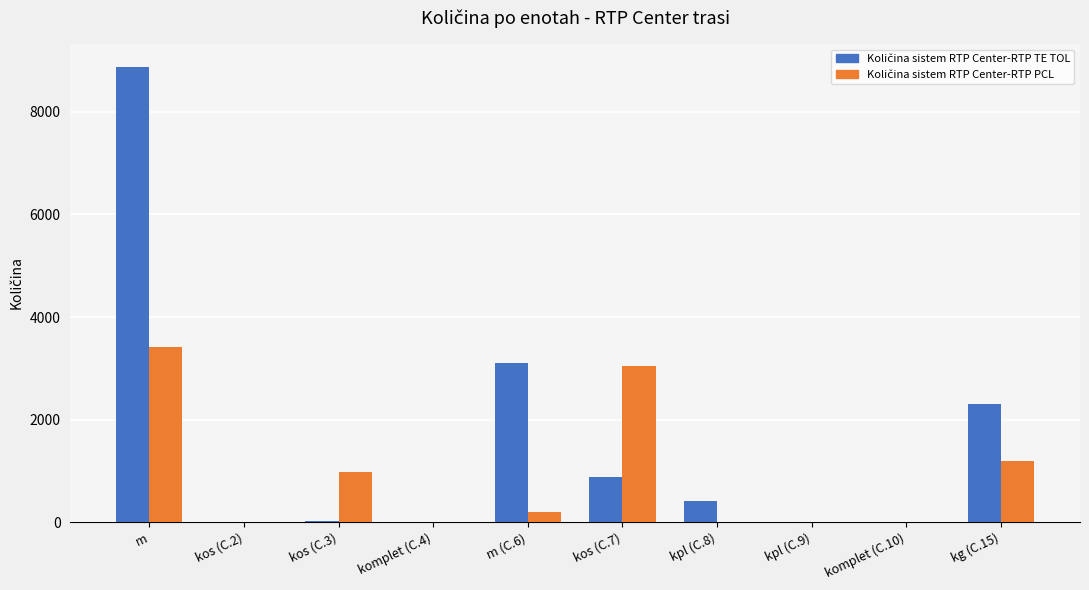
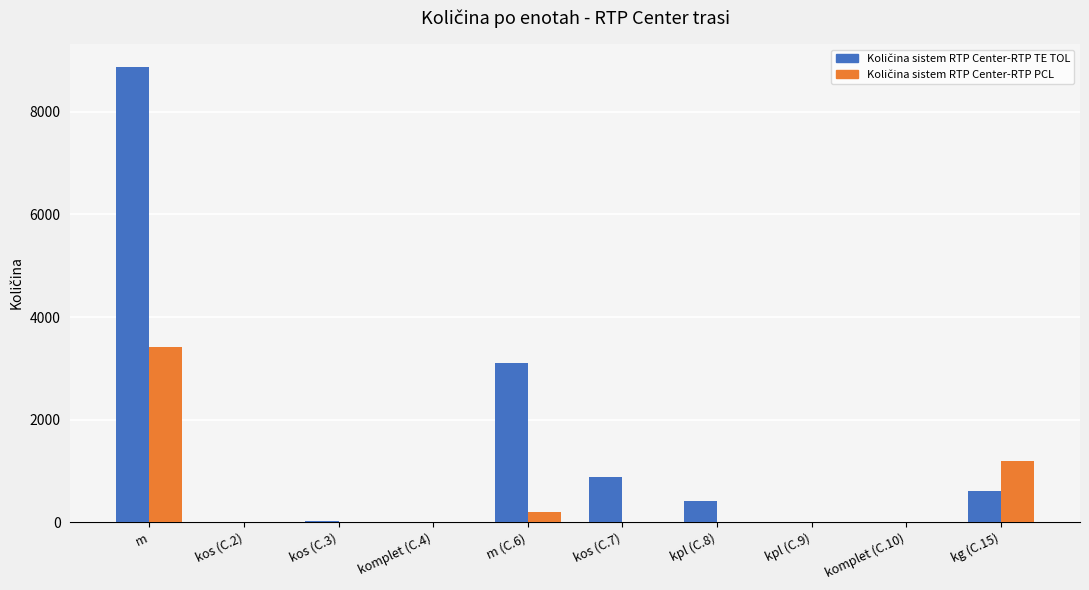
  {
    "Količina sistem RTP Center-RTP TE TOL": {
      "m": 8900,
      "m (C.6)": 3100,
      "kos (C.7)": 900,
      "kpl (C.8)": 400,
-     "kg (C.15)": 2300
+     "kg (C.15)": 600
    },
    "Količina sistem RTP Center-RTP PCL": {
      "m": 3400,
-     "kos (C.3)": 1000,
+     "kos (C.3)": 0,
      "komplet (C.4)": 0,
      "m (C.6)": 200,
-     "kos (C.7)": 3100,
+     "kos (C.7)": 0,
      "kg (C.15)": 1200
    }
  }
